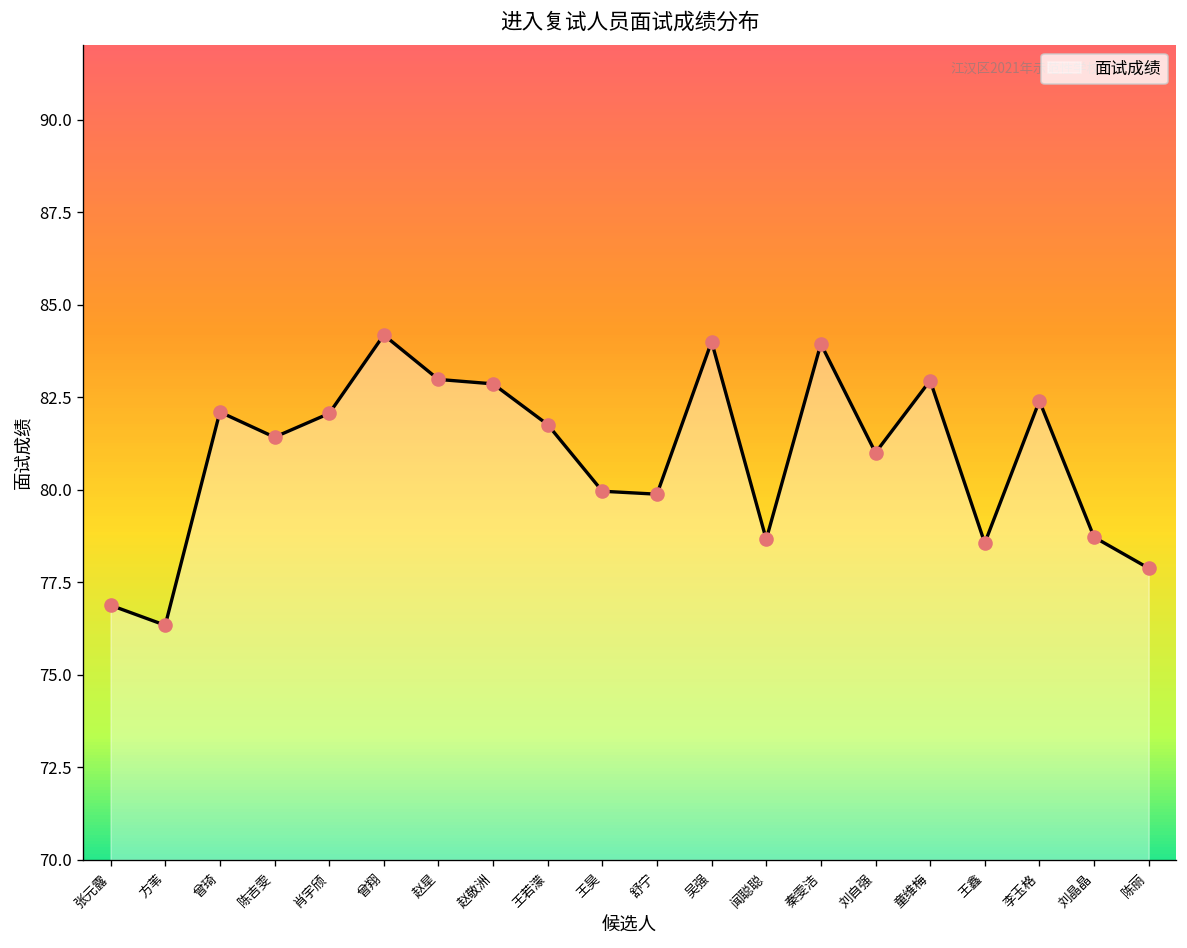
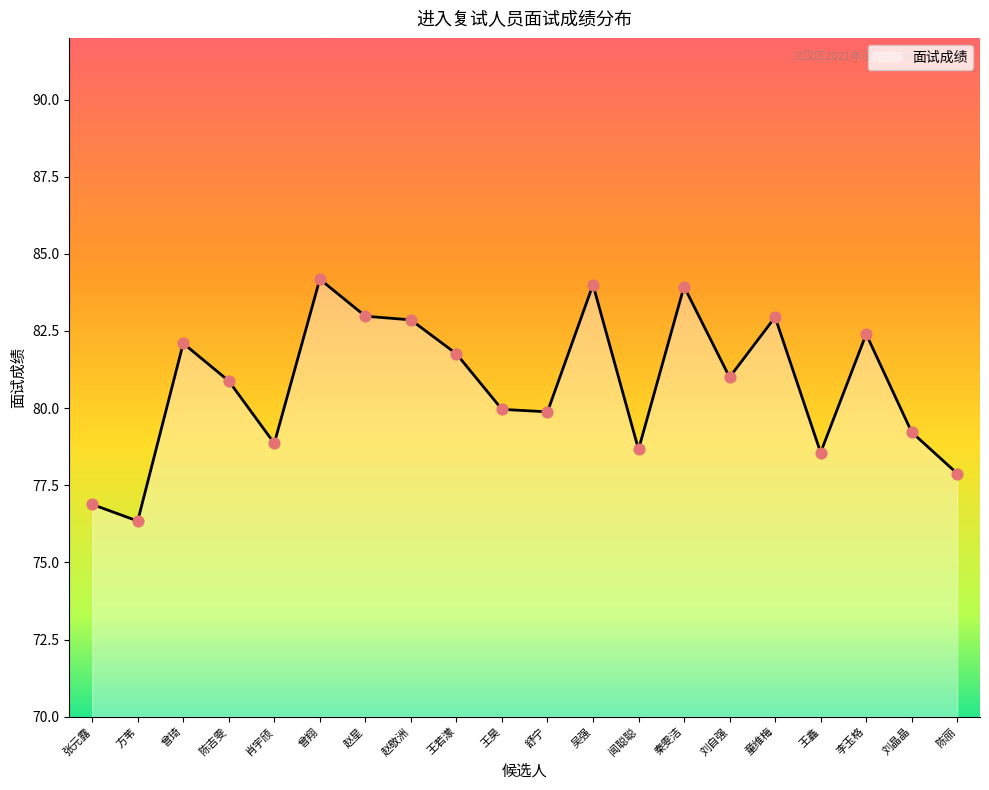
  {
    "张元露": 76.9,
    "方苇": 76.3,
    "曾琦": 82.1,
-   "陈吉雯": 81.4,
-   "肖宇颀": 82.1,
+   "陈吉雯": 80.9,
+   "肖宇颀": 78.9,
    "曾翔": 84.2,
    "赵星": 83.0,
    "赵敬洲": 82.9,
    "王若濛": 81.8,
    "王昊": 80.0,
    "舒宁": 79.9,
    "吴强": 84.0,
    "闻聪聪": 78.7,
    "秦雯洁": 83.9,
    "刘自强": 81.0,
    "童维梅": 83.0,
    "王鑫": 78.6,
    "李玉格": 82.4,
-   "刘晶晶": 78.7,
+   "刘晶晶": 79.2,
    "陈丽": 77.9
  }
